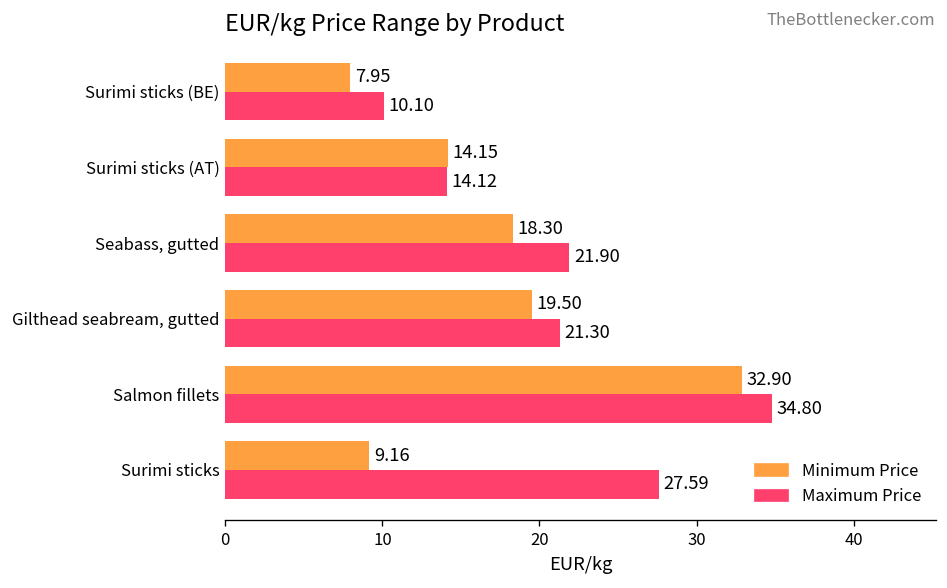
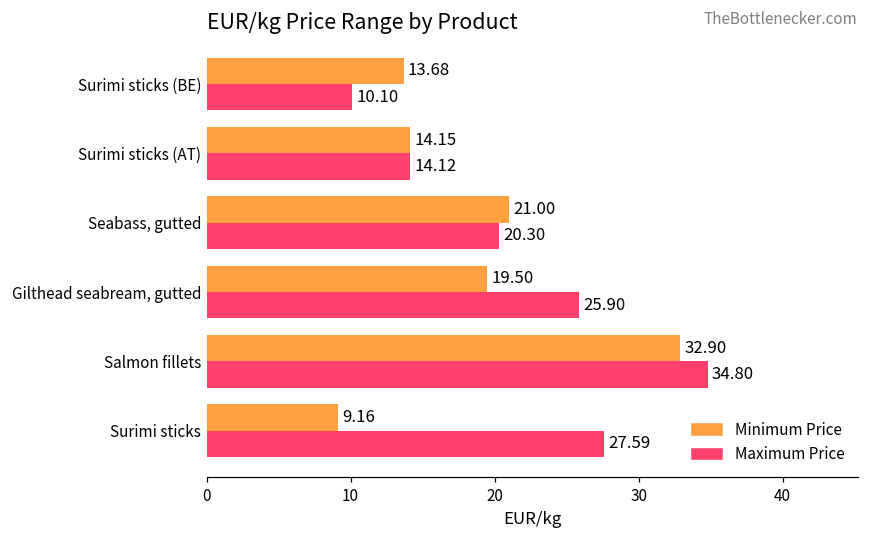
  {
    "Minimum Price": {
-     "Surimi sticks (BE)": 7.95,
+     "Surimi sticks (BE)": 13.68,
      "Surimi sticks (AT)": 14.15,
-     "Seabass, gutted": 18.30,
+     "Seabass, gutted": 21.00,
      "Gilthead seabream, gutted": 19.50,
      "Salmon fillets": 32.90,
      "Surimi sticks": 9.16
    },
    "Maximum Price": {
      "Surimi sticks (BE)": 10.10,
      "Surimi sticks (AT)": 14.12,
-     "Seabass, gutted": 21.90,
-     "Gilthead seabream, gutted": 21.30,
+     "Seabass, gutted": 20.30,
+     "Gilthead seabream, gutted": 25.90,
      "Salmon fillets": 34.80,
      "Surimi sticks": 27.59
    }
  }
